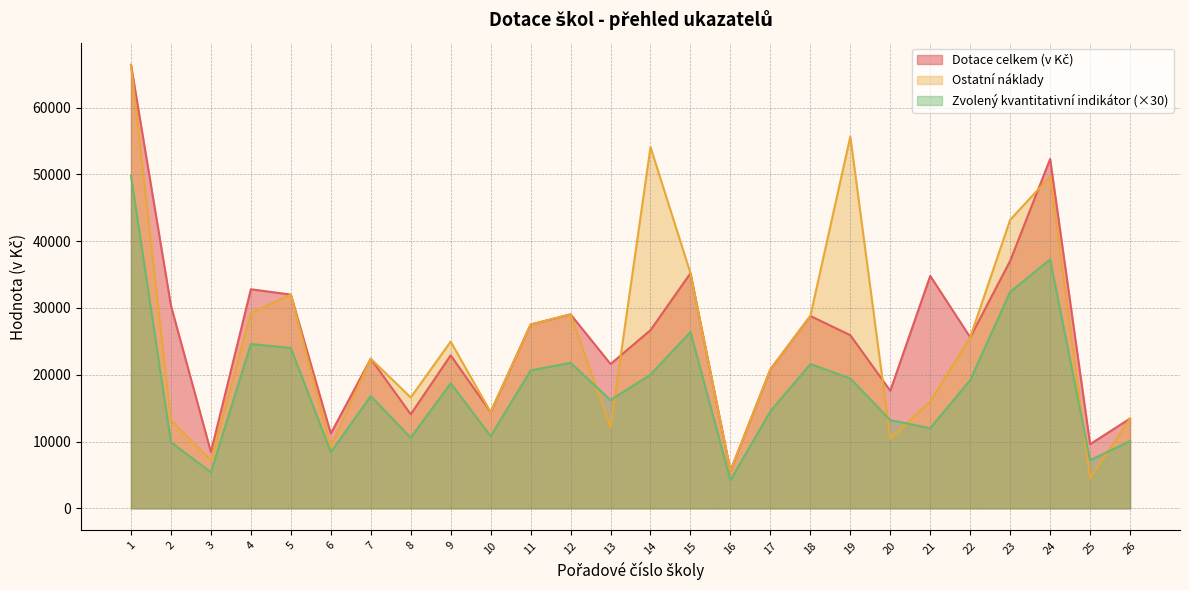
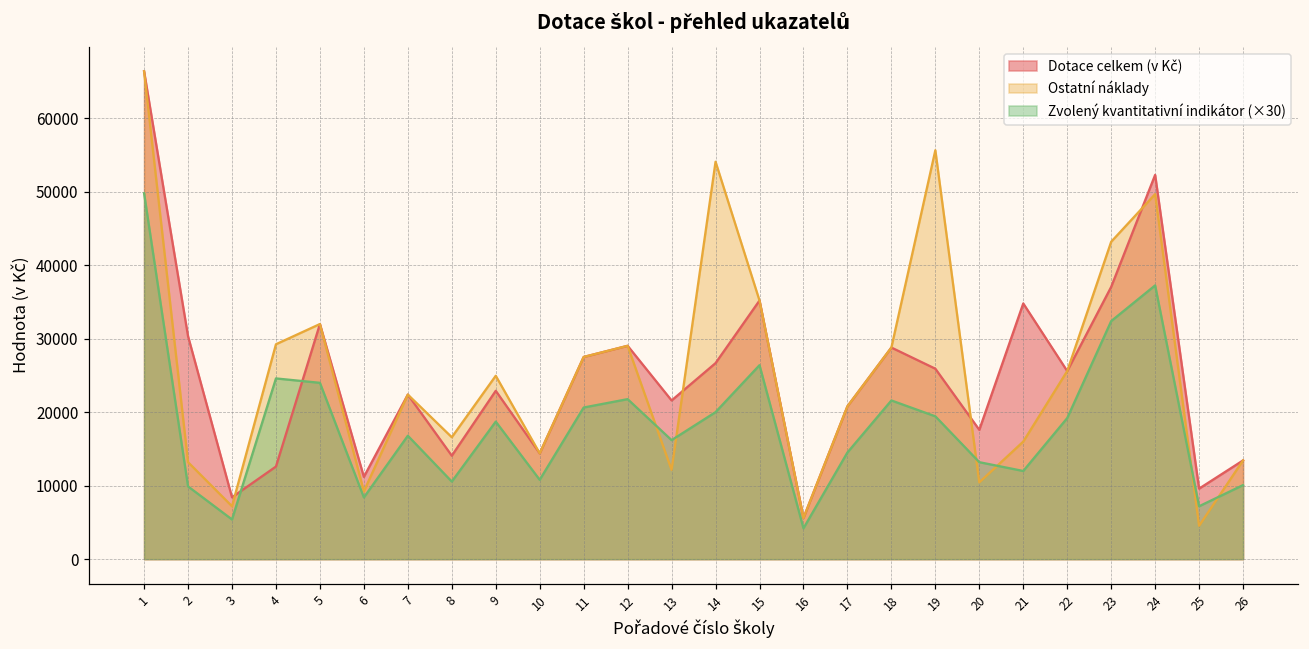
  {
    "Dotace celkem (v Kč)": {
      "2": 30000,
      "3": 8000,
-     "4": 33000,
+     "4": 13000,
      "6": 11000,
      "8": 14000,
      "9": 23000,
      "13": 22000,
      "14": 27000,
      "19": 26000,
      "20": 18000,
      "21": 35000,
      "23": 37000,
      "24": 52000,
      "25": 10000
    },
    "Ostatní náklady": {
      "2": 13000,
      "3": 7000,
      "4": 29000,
      "6": 9000,
      "8": 17000,
      "9": 25000,
      "13": 12000,
      "14": 54000,
      "19": 56000,
      "20": 10000,
      "21": 16000,
      "23": 43000,
      "24": 50000,
      "25": 5000
    },
    "Zvolený kvantitativní indikátor (×30)": {
      "1": 50000,
      "2": 10000,
      "3": 5000,
      "4": 25000,
      "5": 24000,
      "6": 8000,
      "7": 17000,
      "8": 11000,
      "9": 19000,
      "10": 11000,
      "11": 21000,
      "12": 22000,
      "13": 16000,
      "14": 20000,
      "15": 26000,
      "16": 4000,
      "17": 15000,
      "18": 22000,
      "19": 19000,
      "20": 13000,
      "21": 12000,
      "22": 19000,
      "23": 32000,
      "24": 37000,
      "25": 7000,
      "26": 10000
    }
  }
